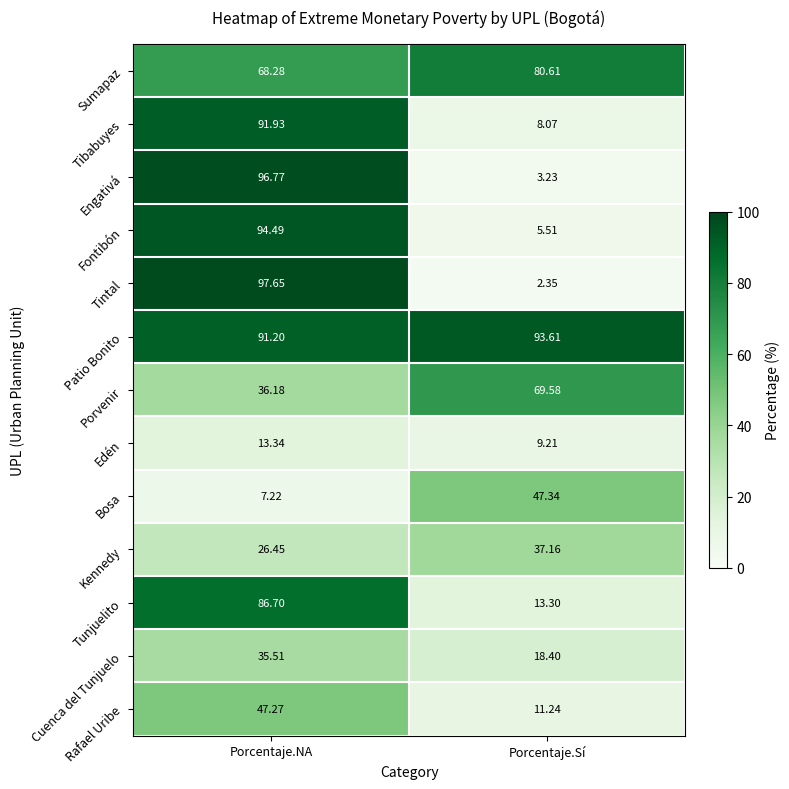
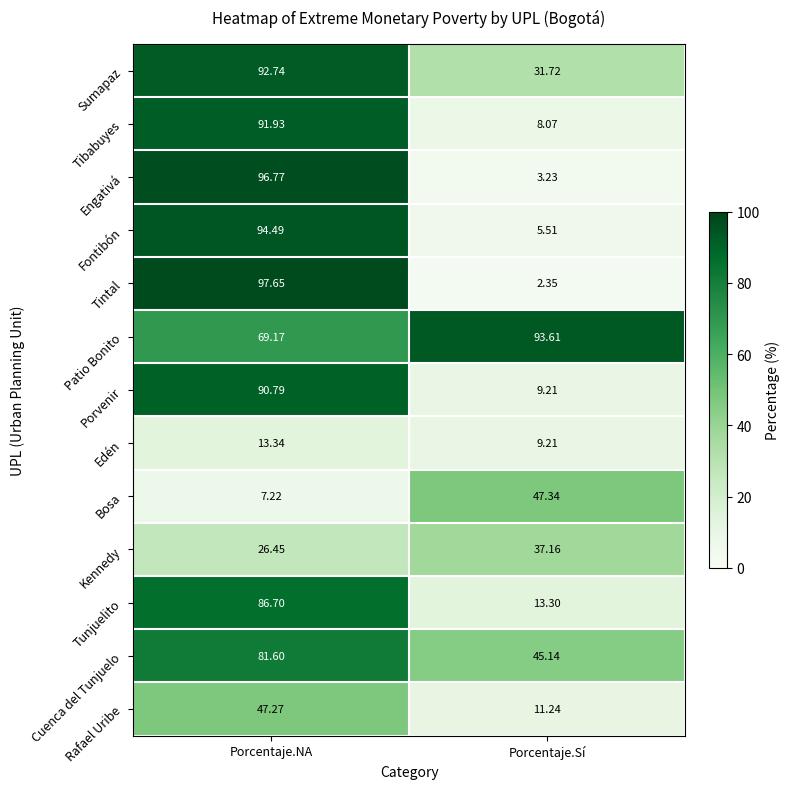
  {
    "Sumapaz": {
-     "Porcentaje.NA": 68.28,
-     "Porcentaje.Sí": 80.61
+     "Porcentaje.NA": 92.74,
+     "Porcentaje.Sí": 31.72
    },
    "Tibabuyes": {
      "Porcentaje.NA": 91.93,
      "Porcentaje.Sí": 8.07
    },
    "Engativá": {
      "Porcentaje.NA": 96.77,
      "Porcentaje.Sí": 3.23
    },
    "Fontibón": {
      "Porcentaje.NA": 94.49,
      "Porcentaje.Sí": 5.51
    },
    "Tintal": {
      "Porcentaje.NA": 97.65,
      "Porcentaje.Sí": 2.35
    },
    "Patio Bonito": {
-     "Porcentaje.NA": 91.20,
+     "Porcentaje.NA": 69.17,
      "Porcentaje.Sí": 93.61
    },
    "Porvenir": {
-     "Porcentaje.NA": 36.18,
-     "Porcentaje.Sí": 69.58
+     "Porcentaje.NA": 90.79,
+     "Porcentaje.Sí": 9.21
    },
    "Edén": {
      "Porcentaje.NA": 13.34,
      "Porcentaje.Sí": 9.21
    },
    "Bosa": {
      "Porcentaje.NA": 7.22,
      "Porcentaje.Sí": 47.34
    },
    "Kennedy": {
      "Porcentaje.NA": 26.45,
      "Porcentaje.Sí": 37.16
    },
    "Tunjuelito": {
      "Porcentaje.NA": 86.70,
      "Porcentaje.Sí": 13.30
    },
    "Cuenca del Tunjuelo": {
-     "Porcentaje.NA": 35.51,
-     "Porcentaje.Sí": 18.40
+     "Porcentaje.NA": 81.60,
+     "Porcentaje.Sí": 45.14
    },
    "Rafael Uribe": {
      "Porcentaje.NA": 47.27,
      "Porcentaje.Sí": 11.24
    }
  }
